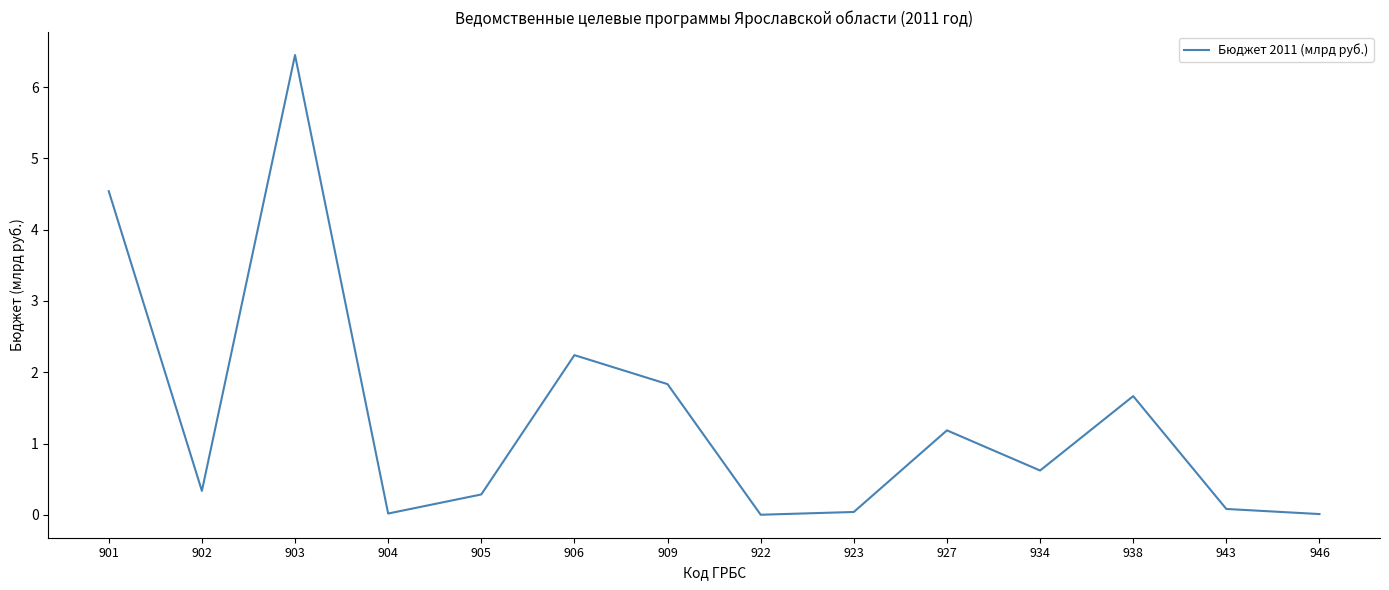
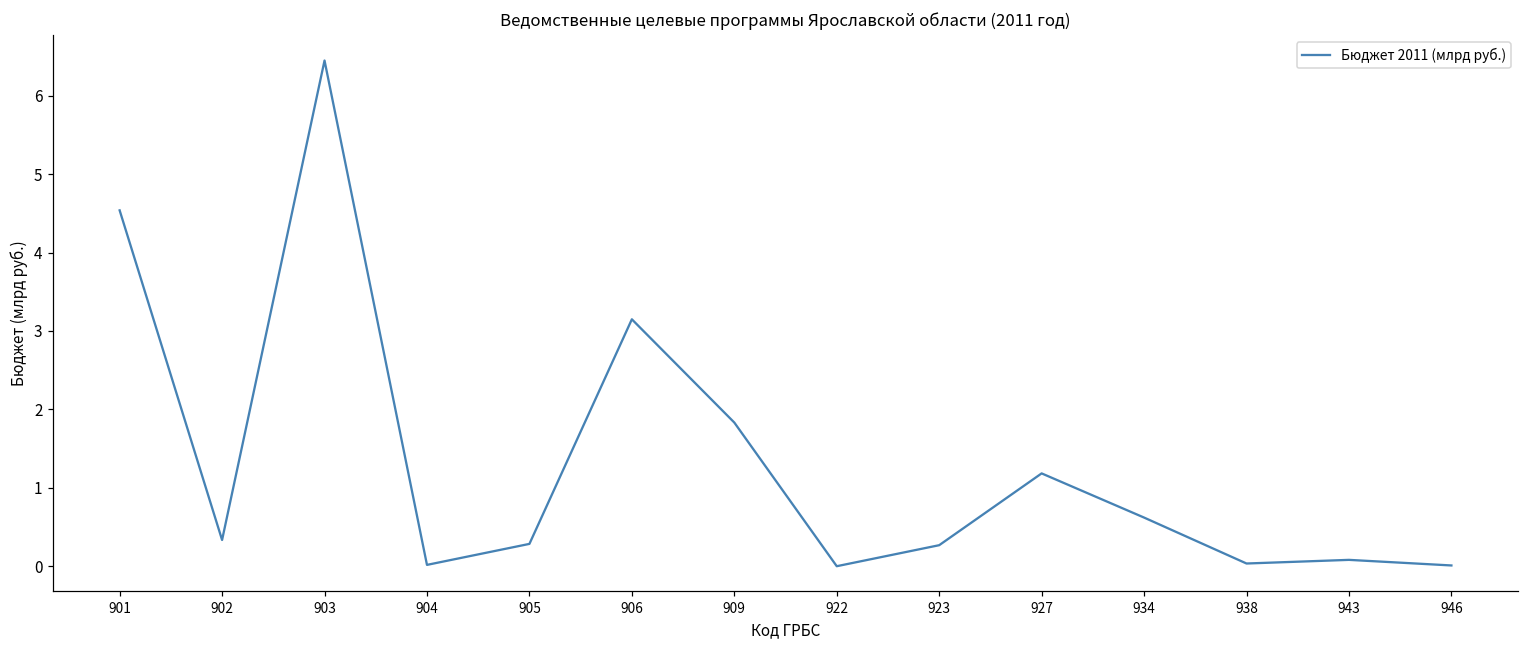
  {
    "901": 4.5,
    "902": 0.3,
    "903": 6.4,
    "904": 0.0,
    "905": 0.3,
-   "906": 2.2,
+   "906": 3.1,
    "909": 1.8,
    "922": 0.0,
-   "923": 0.0,
+   "923": 0.3,
    "927": 1.2,
    "934": 0.6,
-   "938": 1.7,
+   "938": 0.0,
    "943": 0.1,
    "946": 0.0
  }
